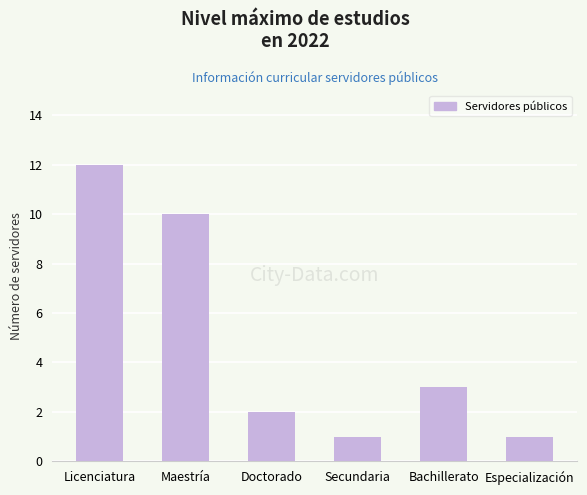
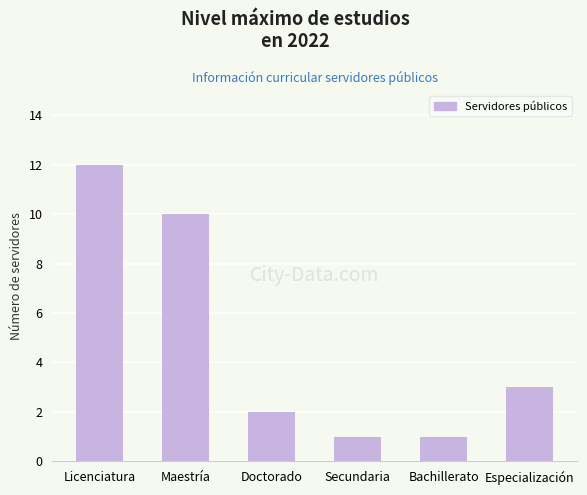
  {
    "Licenciatura": 12,
    "Maestría": 10,
    "Doctorado": 2,
    "Secundaria": 1,
-   "Bachillerato": 3,
-   "Especialización": 1
+   "Bachillerato": 1,
+   "Especialización": 3
  }
